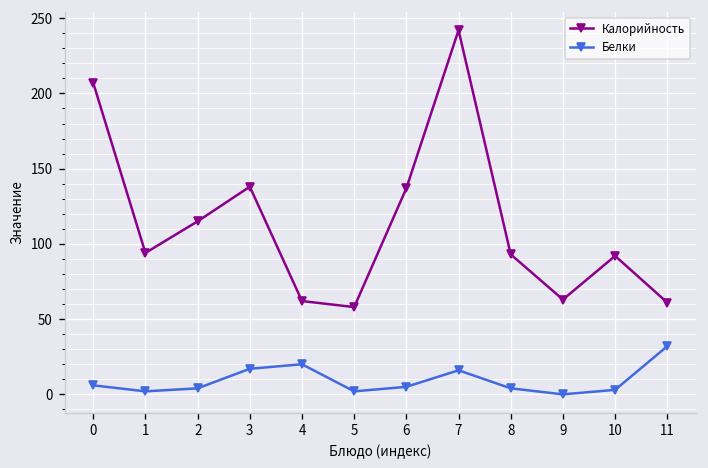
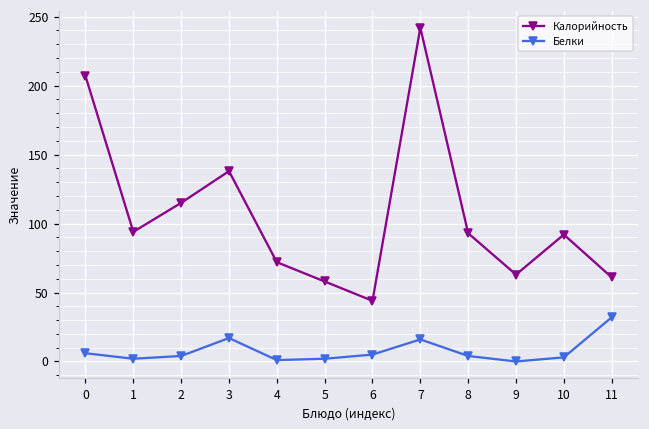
  {
    "Калорийность": {
      "0": 207,
      "1": 94,
      "2": 115,
      "3": 138,
-     "4": 62,
+     "4": 72,
      "5": 58,
-     "6": 137,
+     "6": 44,
      "7": 242,
      "8": 93,
      "9": 63,
      "10": 92,
      "11": 61
    },
    "Белки": {
      "0": 6,
      "1": 2,
      "2": 4,
      "3": 17,
-     "4": 20,
+     "4": 1,
      "5": 2,
      "6": 5,
      "7": 16,
      "8": 4,
      "9": 0,
      "10": 3,
      "11": 32
    }
  }
